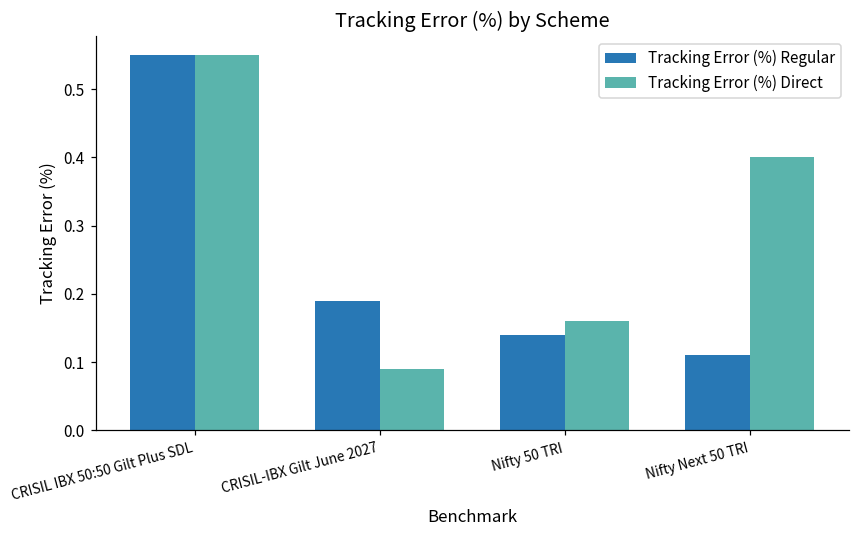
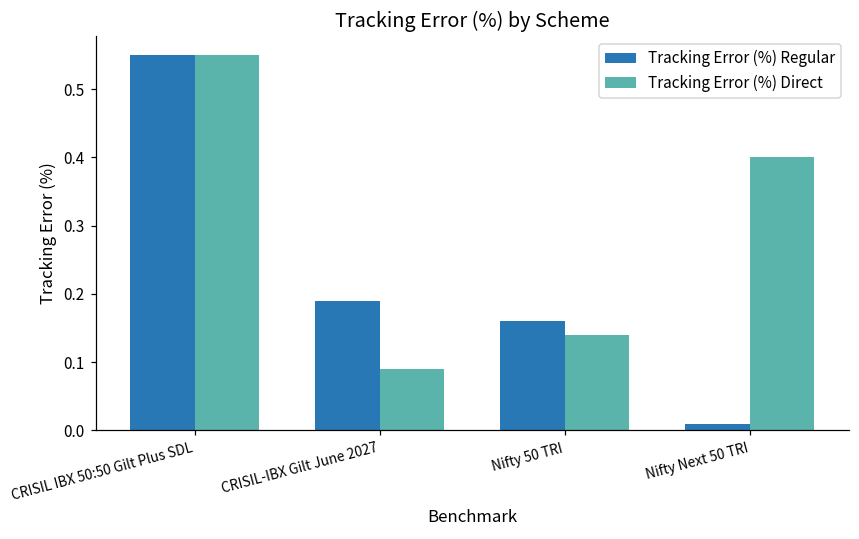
  {
    "Tracking Error (%) Regular": {
      "CRISIL IBX 50:50 Gilt Plus SDL": 0.55,
      "CRISIL-IBX Gilt June 2027": 0.19,
-     "Nifty 50 TRI": 0.14,
-     "Nifty Next 50 TRI": 0.11
+     "Nifty 50 TRI": 0.16,
+     "Nifty Next 50 TRI": 0.01
    },
    "Tracking Error (%) Direct": {
      "CRISIL IBX 50:50 Gilt Plus SDL": 0.55,
      "CRISIL-IBX Gilt June 2027": 0.09,
-     "Nifty 50 TRI": 0.16,
+     "Nifty 50 TRI": 0.14,
      "Nifty Next 50 TRI": 0.40
    }
  }
